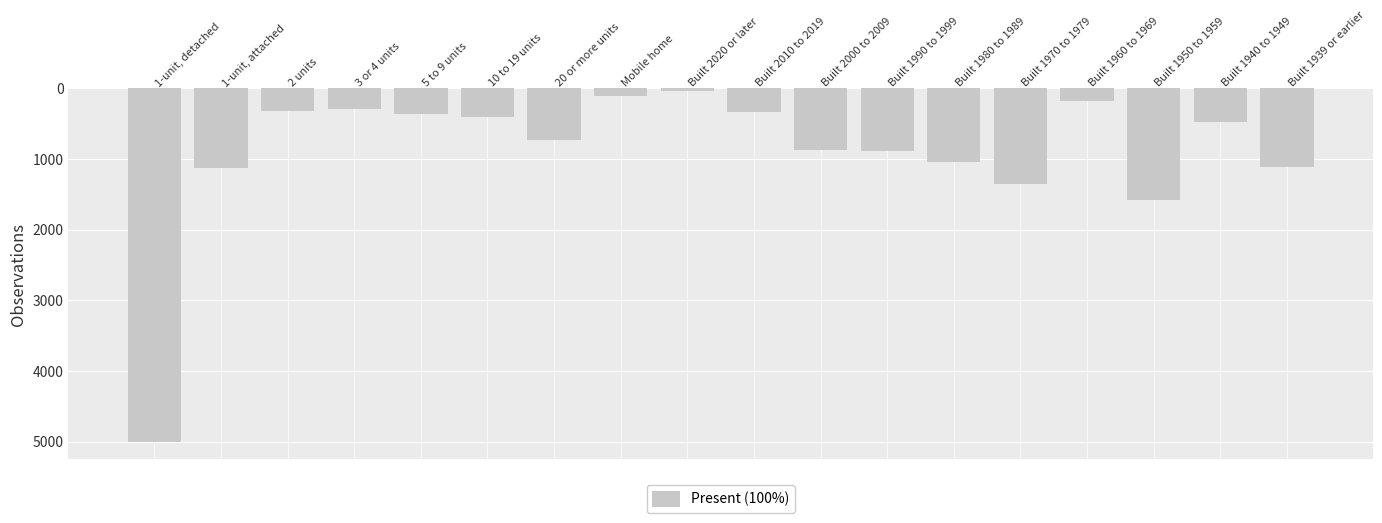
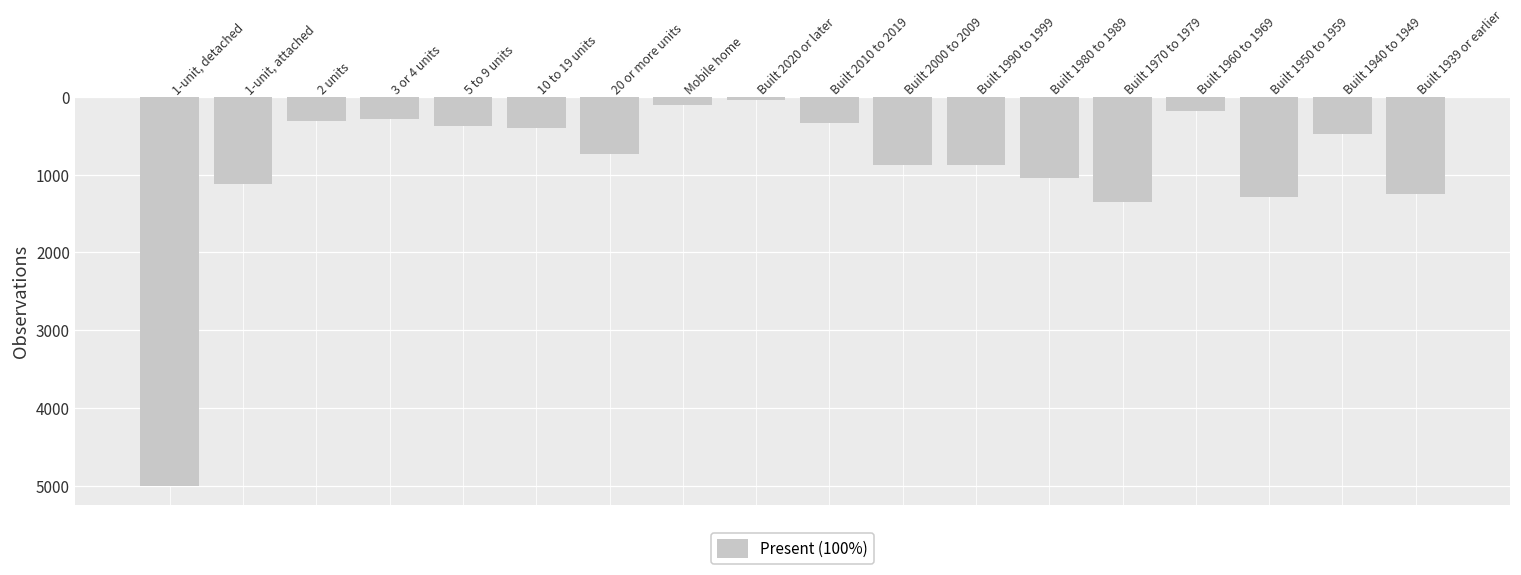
  {
    "1-unit, detached": 5000,
    "1-unit, attached": 1100,
    "2 units": 300,
    "3 or 4 units": 300,
    "5 to 9 units": 400,
    "10 to 19 units": 400,
    "20 or more units": 700,
    "Mobile home": 100,
    "Built 2010 to 2019": 300,
    "Built 2000 to 2009": 900,
    "Built 1990 to 1999": 900,
    "Built 1980 to 1989": 1000,
    "Built 1970 to 1979": 1300,
    "Built 1960 to 1969": 200,
-   "Built 1950 to 1959": 1600,
+   "Built 1950 to 1959": 1300,
    "Built 1940 to 1949": 500,
-   "Built 1939 or earlier": 1100
+   "Built 1939 or earlier": 1300
  }
